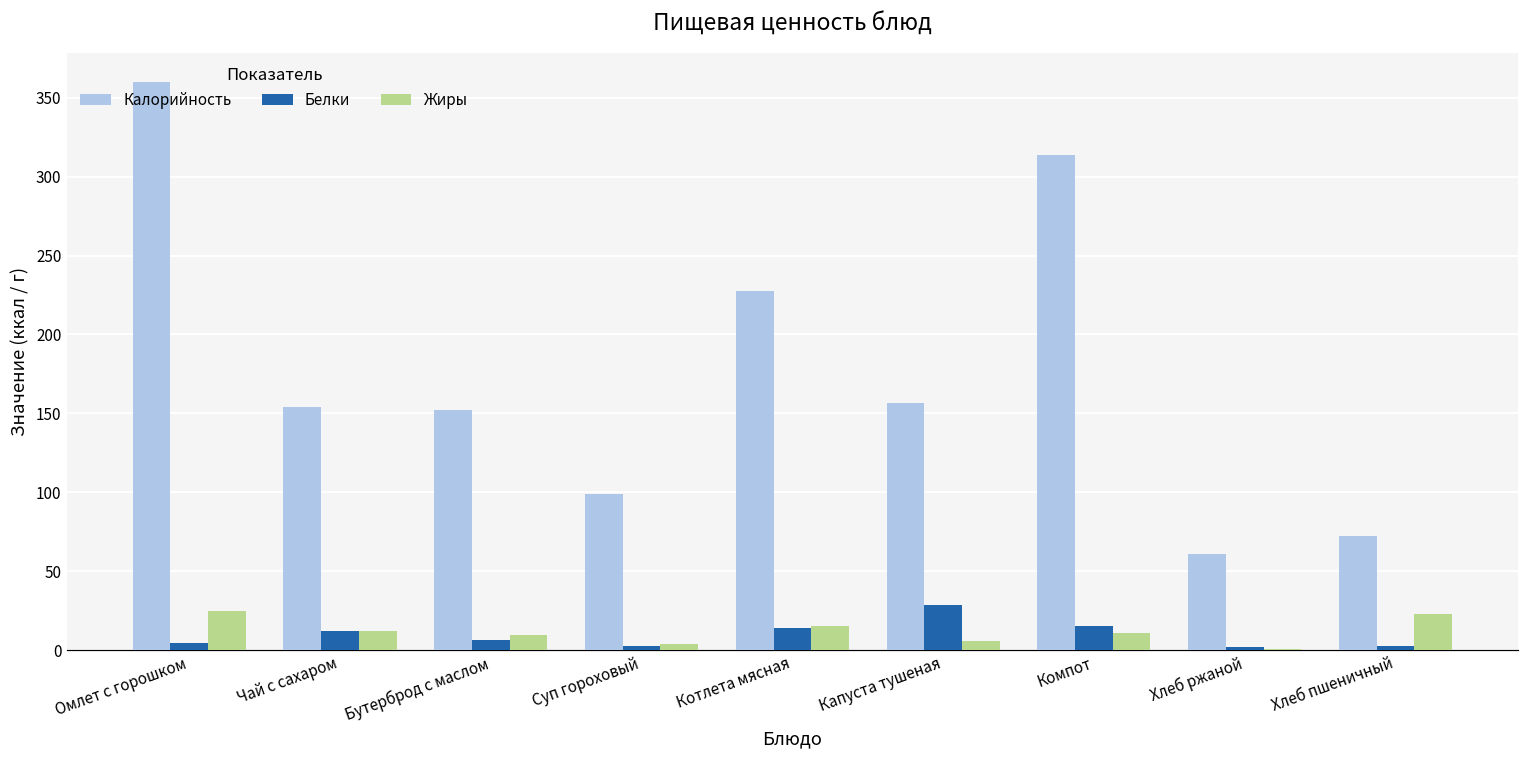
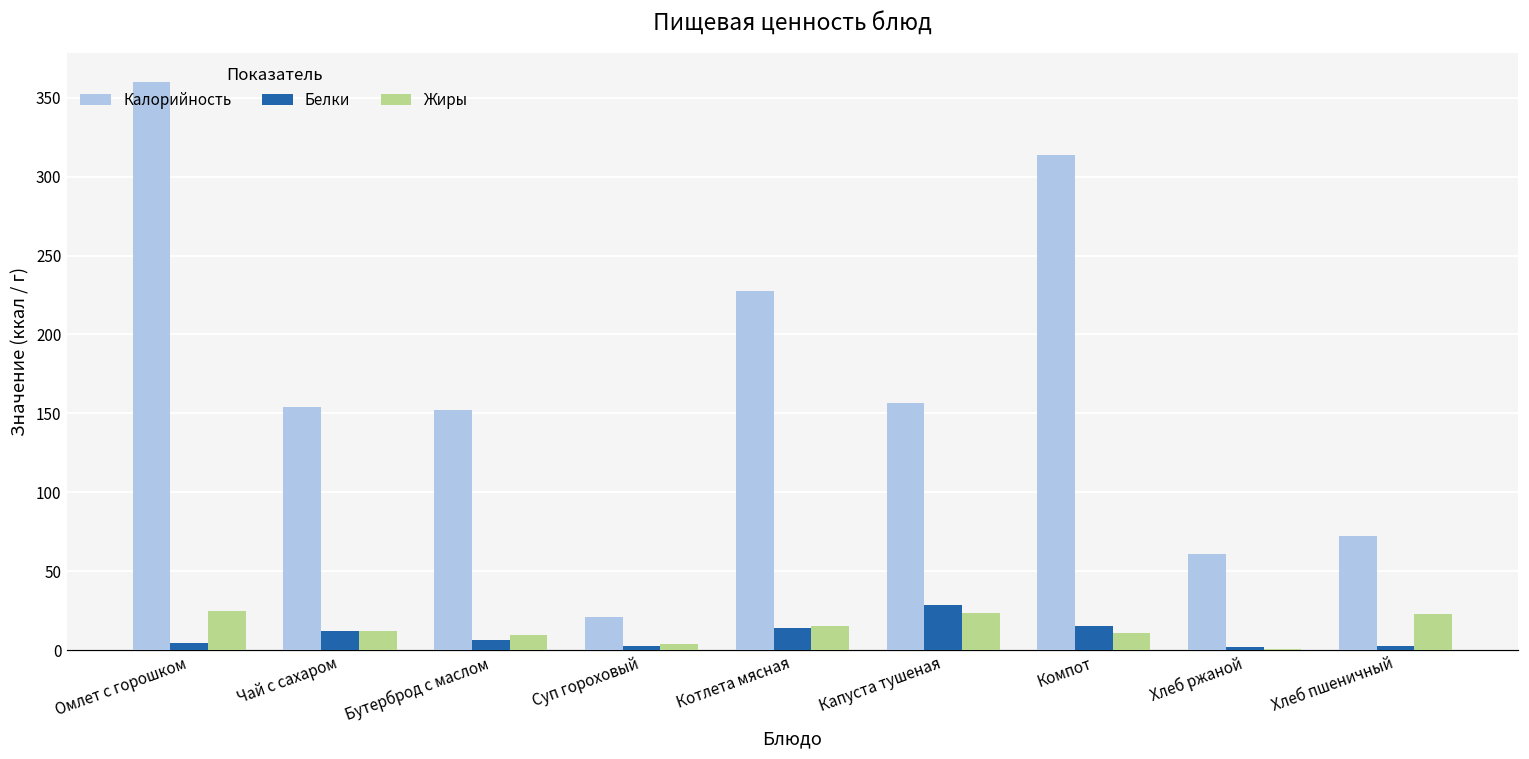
  {
    "Калорийность": {
      "Омлет с горошком": 360,
      "Чай с сахаром": 154,
      "Бутерброд с маслом": 152,
-     "Суп гороховый": 99,
+     "Суп гороховый": 21,
      "Котлета мясная": 227,
      "Капуста тушеная": 157,
      "Компот": 313,
      "Хлеб ржаной": 61,
      "Хлеб пшеничный": 73
    },
    "Белки": {
      "Омлет с горошком": 5,
      "Чай с сахаром": 12,
      "Бутерброд с маслом": 7,
      "Суп гороховый": 2,
      "Котлета мясная": 14,
      "Капуста тушеная": 29,
      "Компот": 15,
      "Хлеб ржаной": 2,
      "Хлеб пшеничный": 2
    },
    "Жиры": {
      "Омлет с горошком": 25,
      "Чай с сахаром": 12,
      "Бутерброд с маслом": 9,
      "Суп гороховый": 4,
      "Котлета мясная": 15,
-     "Капуста тушеная": 6,
+     "Капуста тушеная": 24,
      "Компот": 11,
      "Хлеб пшеничный": 23
    }
  }
